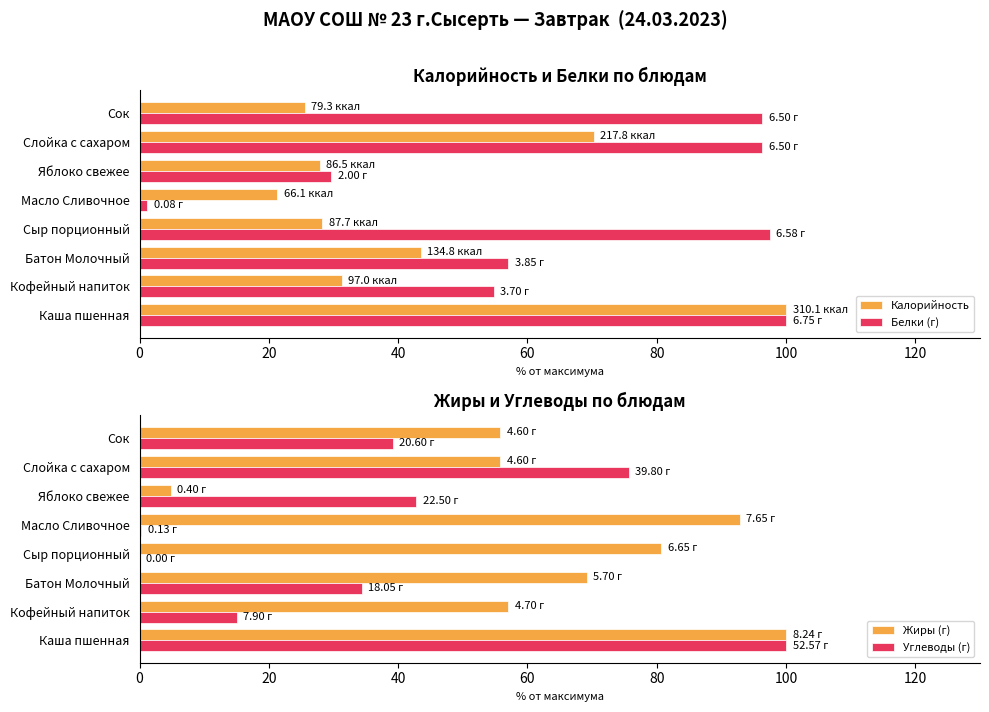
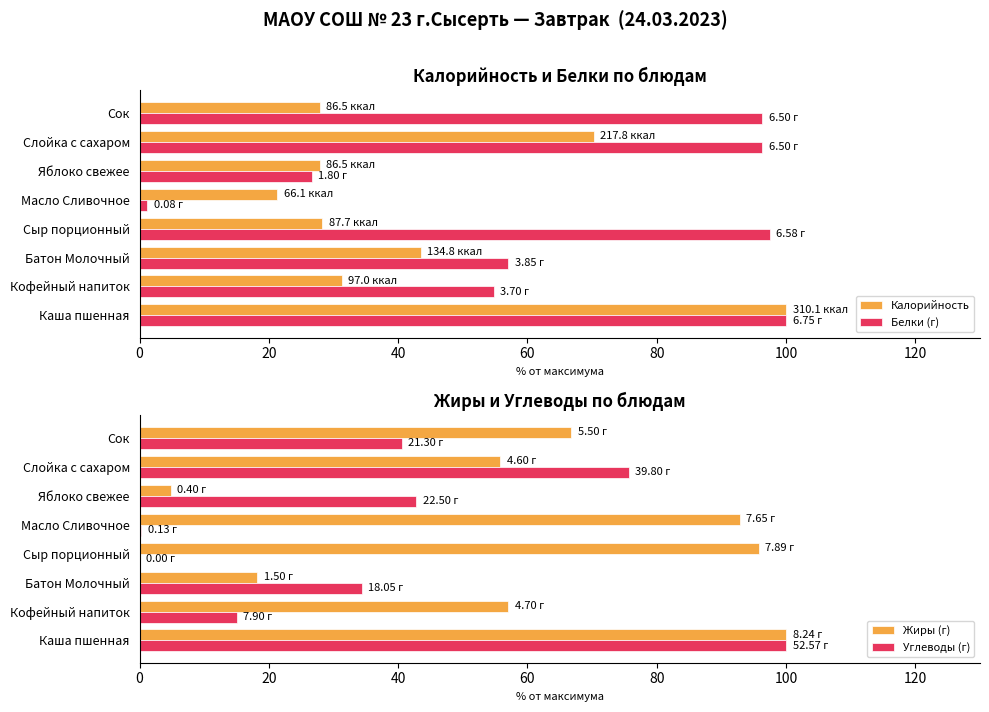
  {
    "Калорийность и Белки по блюдам": {
      "Калорийность": {
-       "Сок": 79.3
+       "Сок": 86.5
      },
      "Белки (г)": {
-       "Яблоко свежее": 2.00
+       "Яблоко свежее": 1.80
      }
    },
    "Жиры и Углеводы по блюдам": {
      "Жиры (г)": {
-       "Сок": 4.60,
-       "Сыр порционный": 6.65,
-       "Батон Молочный": 5.70
+       "Сок": 5.50,
+       "Сыр порционный": 7.89,
+       "Батон Молочный": 1.50
      },
      "Углеводы (г)": {
-       "Сок": 20.60,
+       "Сок": 21.30,
        "Сыр порционный": 0.00
      }
    }
  }
